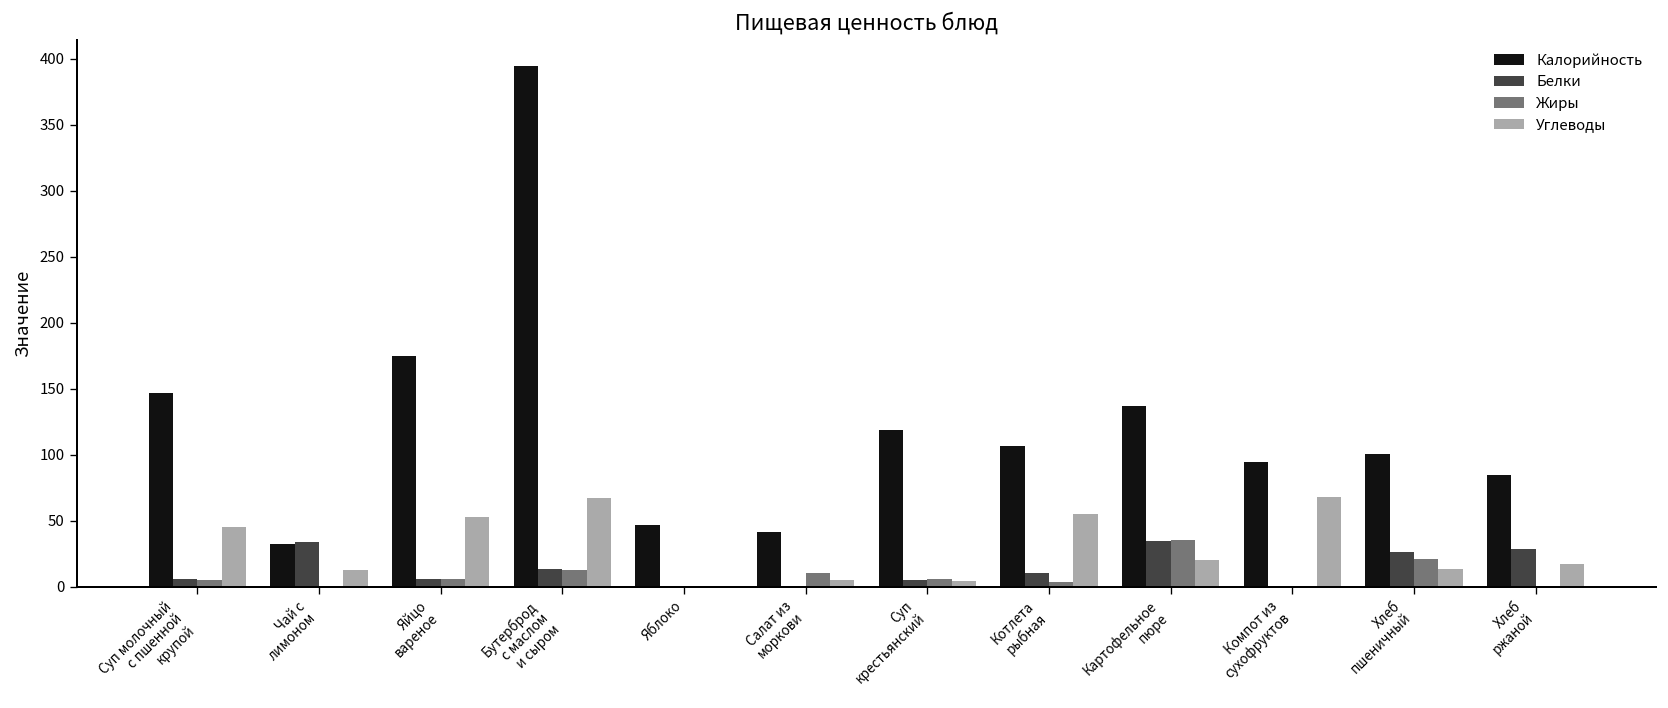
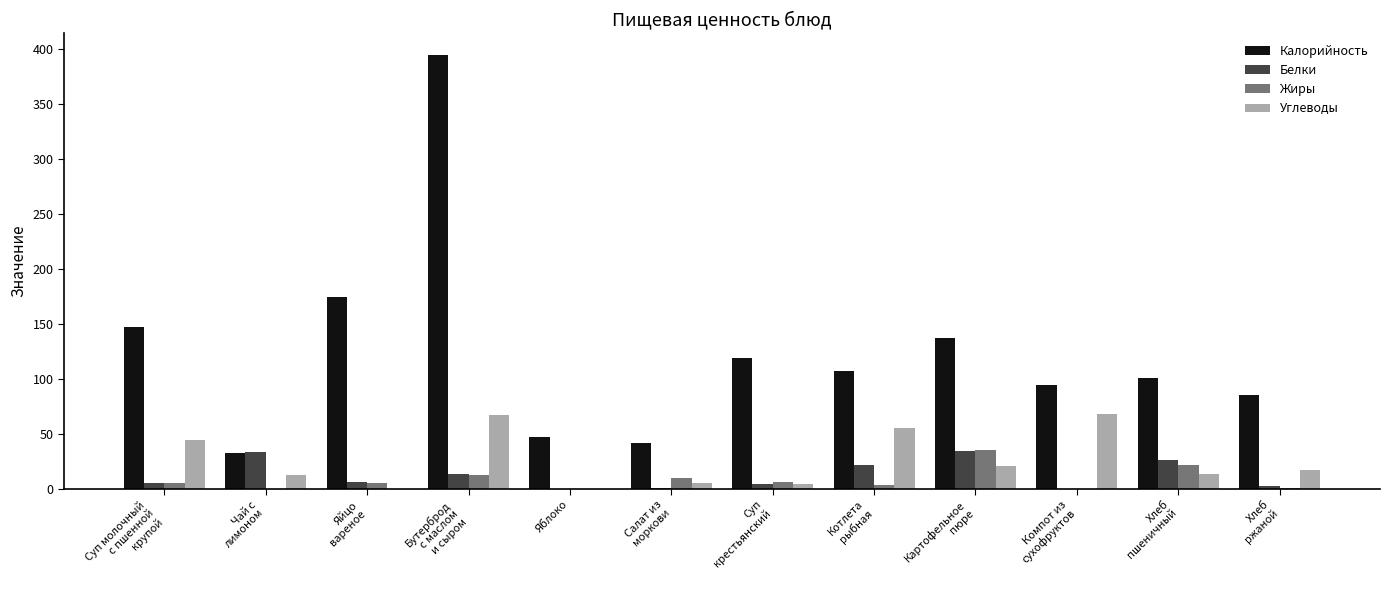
  {
    "Калорийность": {
      "Суп молочный с пшенной крупой": 147,
      "Чай с лимоном": 33,
      "Яйцо вареное": 175,
      "Бутерброд с маслом и сыром": 395,
      "Яблоко": 47,
      "Салат из моркови": 41,
      "Суп крестьянский": 119,
      "Котлета рыбная": 107,
      "Картофельное пюре": 137,
      "Компот из сухофруктов": 94,
      "Хлеб пшеничный": 101,
      "Хлеб ржаной": 85
    },
    "Белки": {
      "Суп молочный с пшенной крупой": 6,
      "Чай с лимоном": 34,
      "Яйцо вареное": 6,
      "Бутерброд с маслом и сыром": 14,
      "Суп крестьянский": 5,
-     "Котлета рыбная": 11,
+     "Котлета рыбная": 22,
      "Картофельное пюре": 35,
      "Хлеб пшеничный": 26,
-     "Хлеб ржаной": 29
+     "Хлеб ржаной": 3
    },
    "Жиры": {
      "Суп молочный с пшенной крупой": 5,
      "Чай с лимоном": 0,
      "Яйцо вареное": 6,
      "Бутерброд с маслом и сыром": 13,
      "Салат из моркови": 10,
      "Суп крестьянский": 6,
      "Котлета рыбная": 4,
      "Картофельное пюре": 35,
      "Компот из сухофруктов": 0,
      "Хлеб пшеничный": 21
    },
    "Углеводы": {
      "Суп молочный с пшенной крупой": 45,
      "Чай с лимоном": 13,
-     "Яйцо вареное": 53,
+     "Яйцо вареное": 0,
      "Бутерброд с маслом и сыром": 67,
      "Яблоко": 0,
      "Салат из моркови": 5,
      "Суп крестьянский": 4,
      "Котлета рыбная": 55,
      "Картофельное пюре": 20,
      "Компот из сухофруктов": 68,
      "Хлеб пшеничный": 13,
      "Хлеб ржаной": 17
    }
  }
